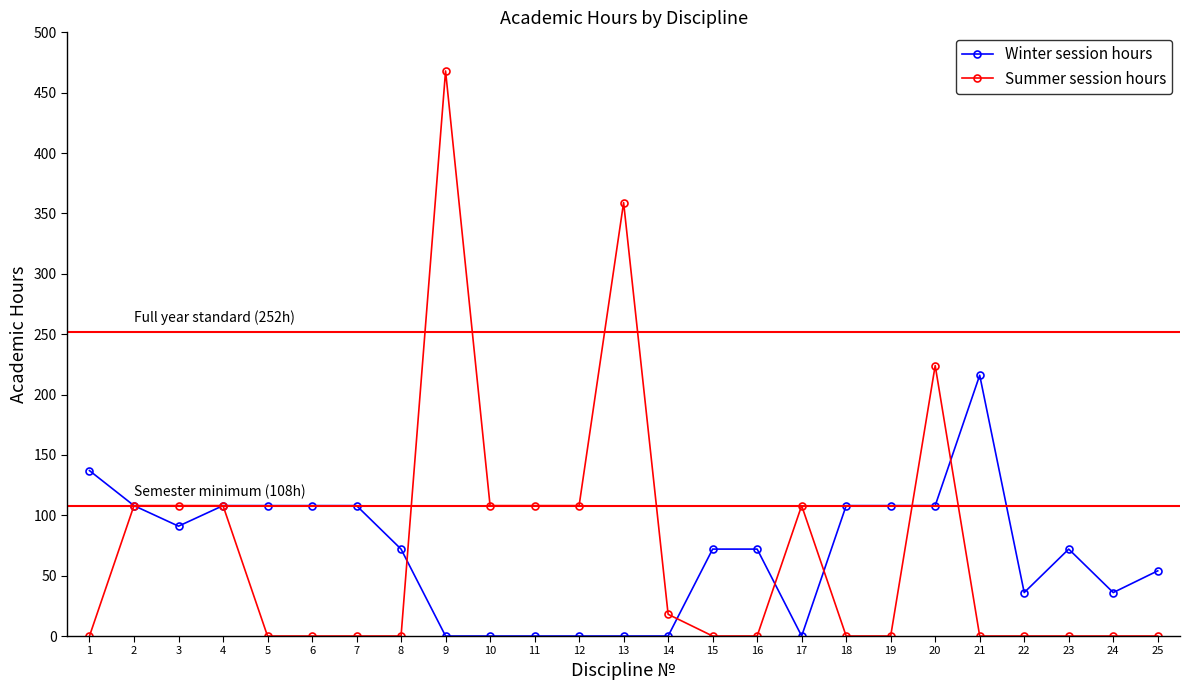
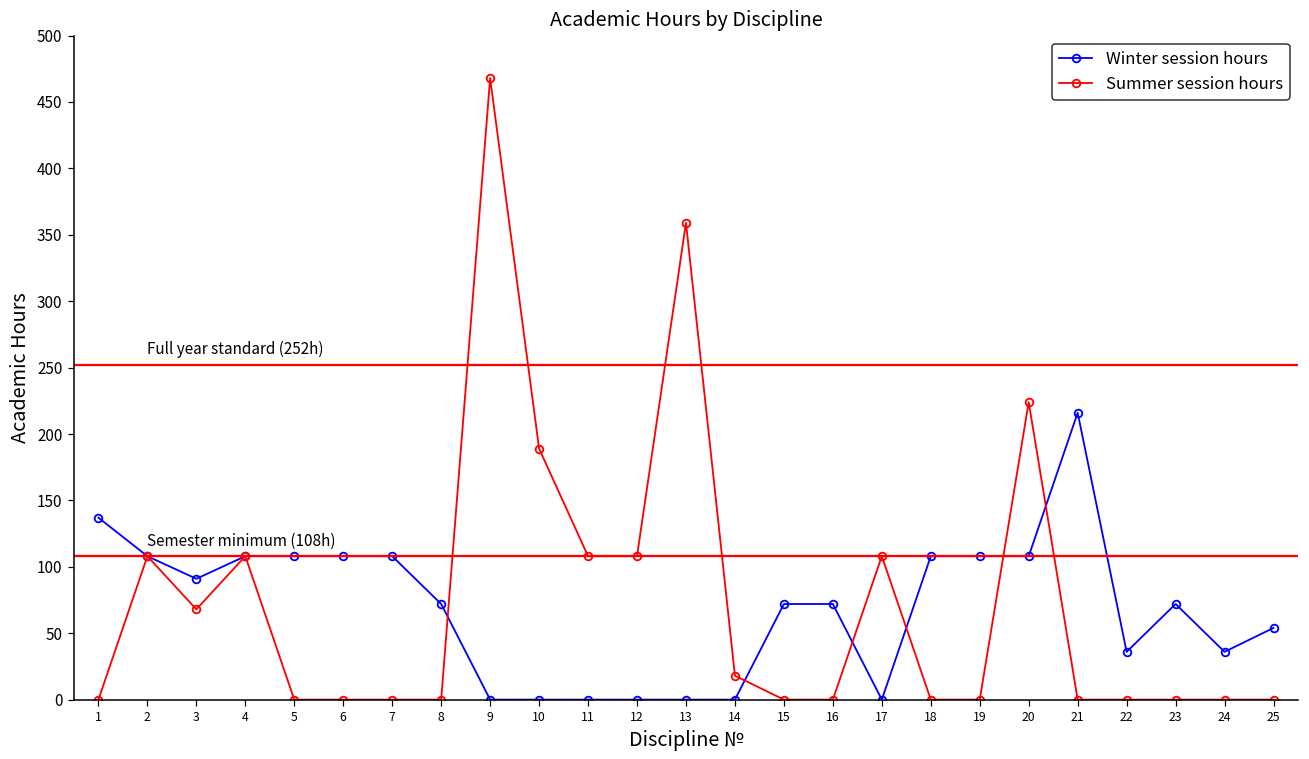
  {
    "Winter session hours": {
      "5": "(108h)"
    },
    "Summer session hours": {
      "1": "0",
-     "3": "108",
+     "3": "68",
      "5": "0",
      "6": "0",
      "7": "0",
      "8": "0",
      "9": "468",
-     "10": "108",
+     "10": "189",
      "11": "108",
      "12": "108",
      "13": "359",
      "14": "18",
      "15": "0",
      "16": "0",
      "17": "108",
      "18": "0",
      "19": "0",
      "20": "224",
      "21": "0",
      "22": "0",
      "23": "0",
      "24": "0",
      "25": "0"
    }
  }
